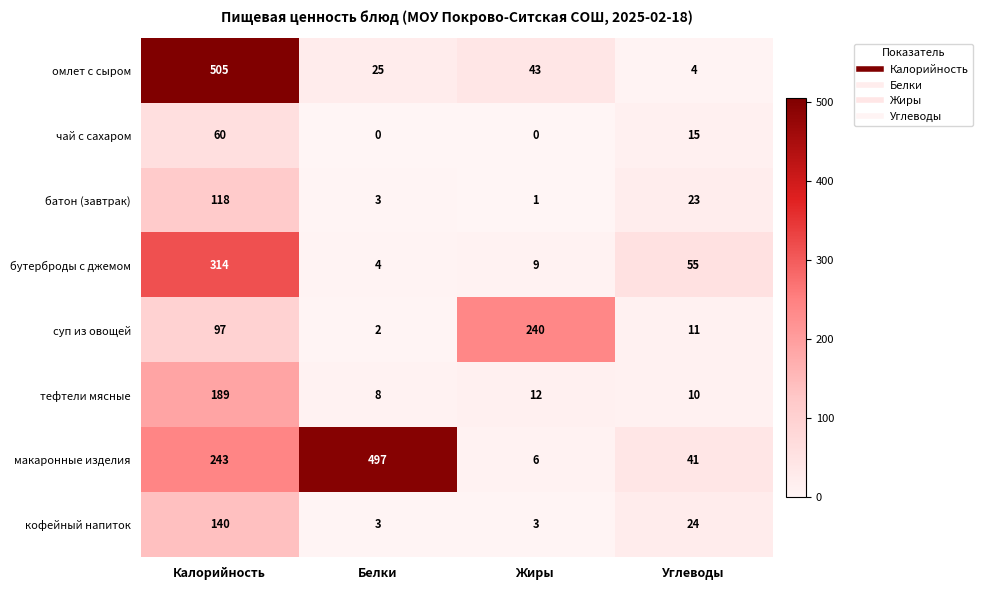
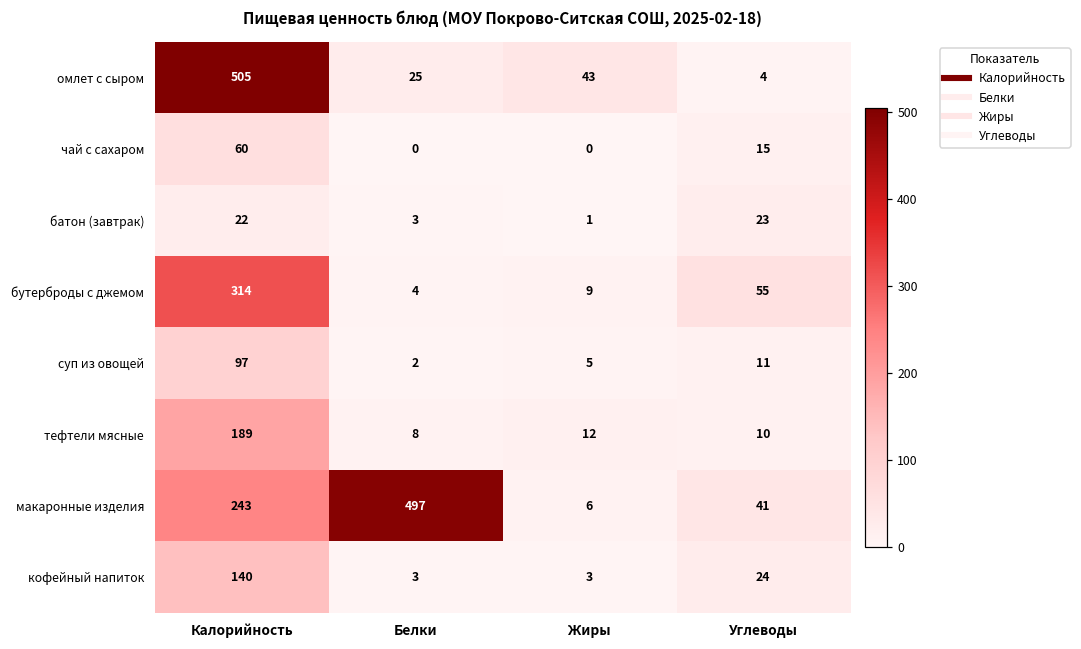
  {
    "омлет с сыром": {
      "Калорийность": 505,
      "Белки": 25,
      "Жиры": 43,
      "Углеводы": 4
    },
    "чай с сахаром": {
      "Калорийность": 60,
      "Белки": 0,
      "Жиры": 0,
      "Углеводы": 15
    },
    "батон (завтрак)": {
-     "Калорийность": 118,
+     "Калорийность": 22,
      "Белки": 3,
      "Жиры": 1,
      "Углеводы": 23
    },
    "бутерброды с джемом": {
      "Калорийность": 314,
      "Белки": 4,
      "Жиры": 9,
      "Углеводы": 55
    },
    "суп из овощей": {
      "Калорийность": 97,
      "Белки": 2,
-     "Жиры": 240,
+     "Жиры": 5,
      "Углеводы": 11
    },
    "тефтели мясные": {
      "Калорийность": 189,
      "Белки": 8,
      "Жиры": 12,
      "Углеводы": 10
    },
    "макаронные изделия": {
      "Калорийность": 243,
      "Белки": 497,
      "Жиры": 6,
      "Углеводы": 41
    },
    "кофейный напиток": {
      "Калорийность": 140,
      "Белки": 3,
      "Жиры": 3,
      "Углеводы": 24
    }
  }
